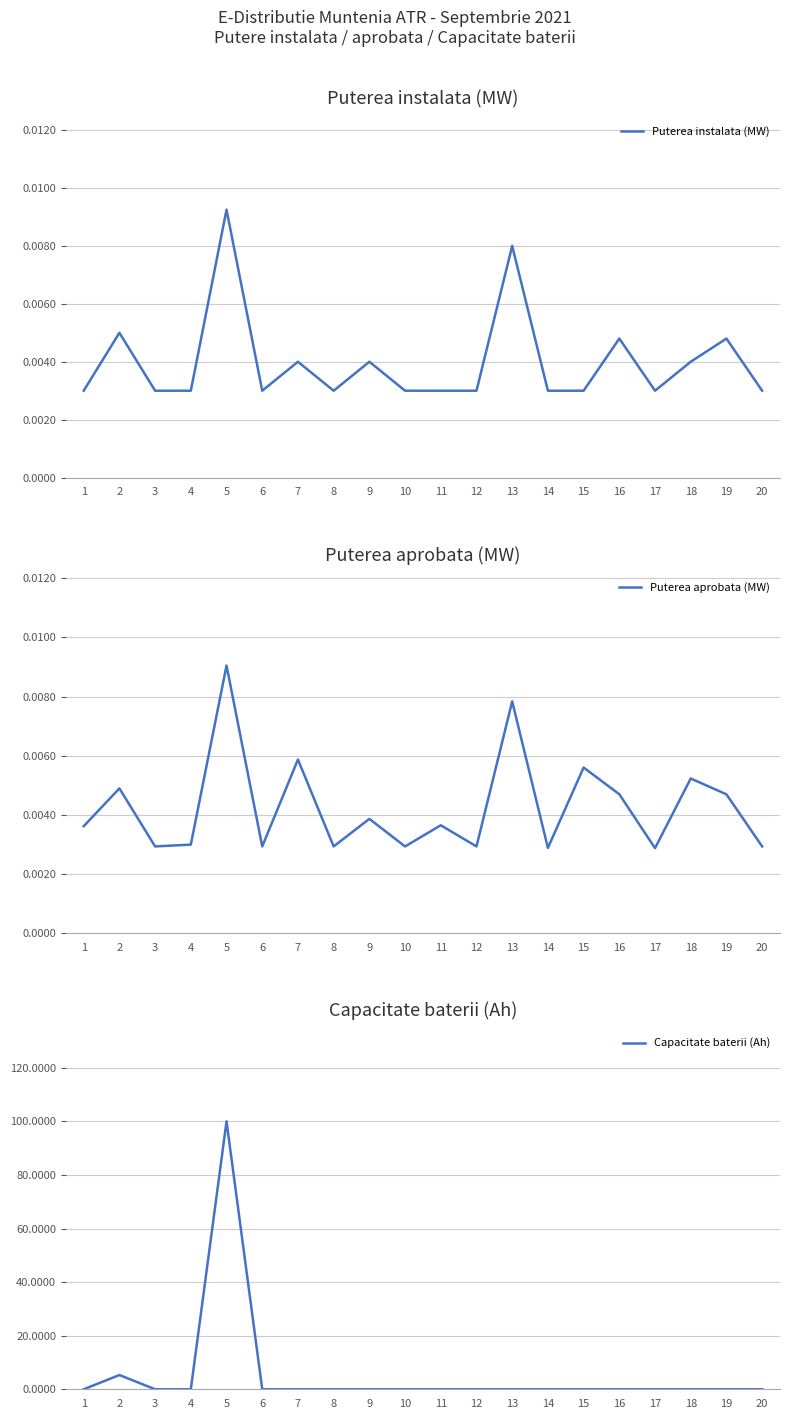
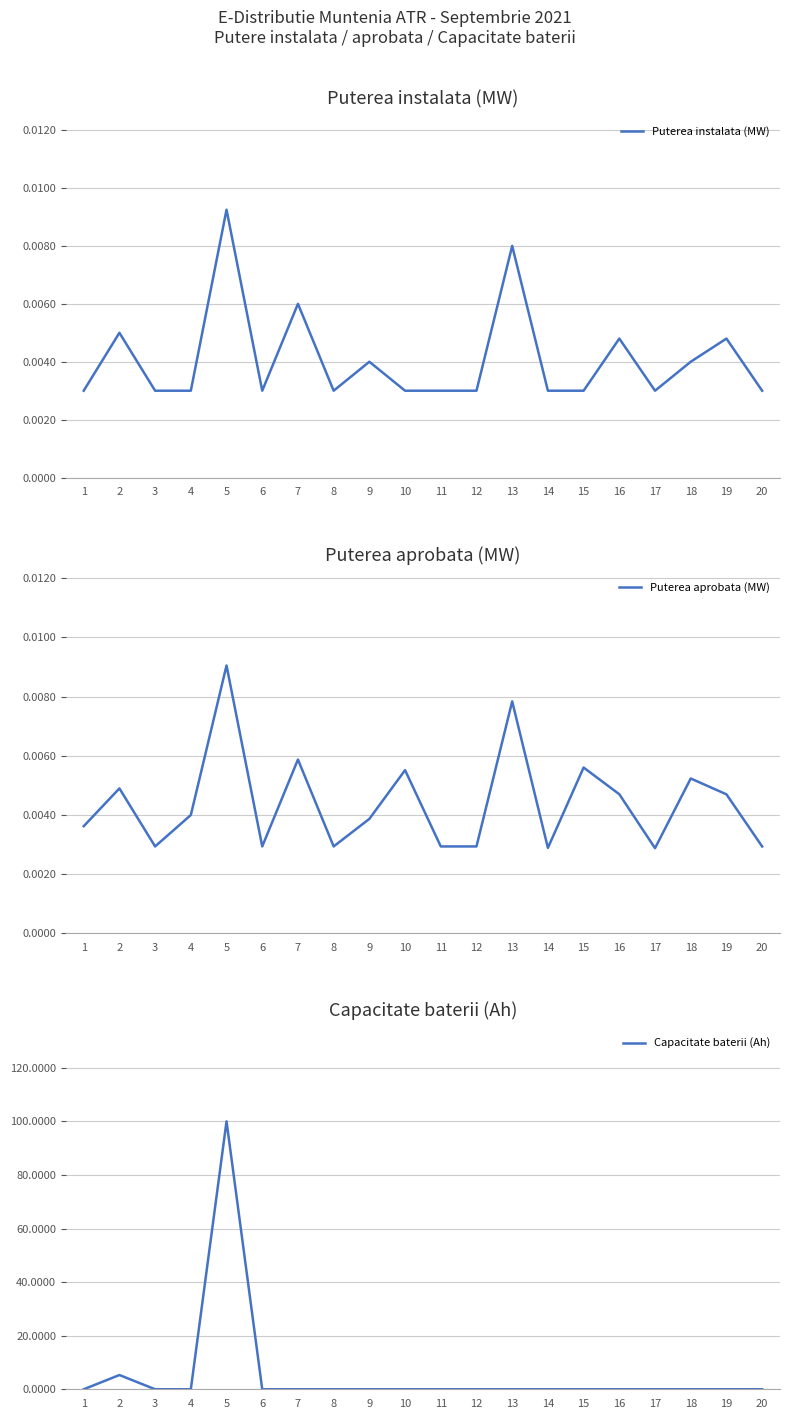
  {
    "Puterea instalata (MW)": {
      "1": 0.003,
      "2": 0.005,
      "3": 0.003,
      "4": 0.003,
      "5": 0.0093,
      "6": 0.003,
-     "7": 0.004,
+     "7": 0.006,
      "8": 0.003,
      "9": 0.004,
      "10": 0.003,
      "11": 0.003,
      "12": 0.003,
      "13": 0.008,
      "14": 0.003,
      "15": 0.003,
      "16": 0.0048,
      "17": 0.003,
      "18": 0.004,
      "19": 0.0048,
      "20": 0.003
    },
    "Puterea aprobata (MW)": {
      "1": 0.0036,
      "2": 0.0049,
      "3": 0.0029,
-     "4": 0.003,
+     "4": 0.004,
      "5": 0.0091,
      "6": 0.0029,
      "7": 0.0059,
      "8": 0.0029,
      "9": 0.0039,
-     "10": 0.0029,
-     "11": 0.0037,
+     "10": 0.0055,
+     "11": 0.0029,
      "12": 0.0029,
      "13": 0.0078,
      "14": 0.0029,
      "15": 0.0056,
      "16": 0.0047,
      "17": 0.0029,
      "18": 0.0052,
      "19": 0.0047,
      "20": 0.0029
    },
    "Capacitate baterii (Ah)": {
      "1": 0,
      "2": 5,
      "3": 0,
      "4": 0,
      "5": 100,
      "6": 0,
      "7": 0,
      "8": 0,
      "9": 0,
      "10": 0,
      "11": 0,
      "12": 0,
      "13": 0,
      "14": 0,
      "15": 0,
      "16": 0,
      "17": 0,
      "18": 0,
      "19": 0,
      "20": 0
    }
  }
